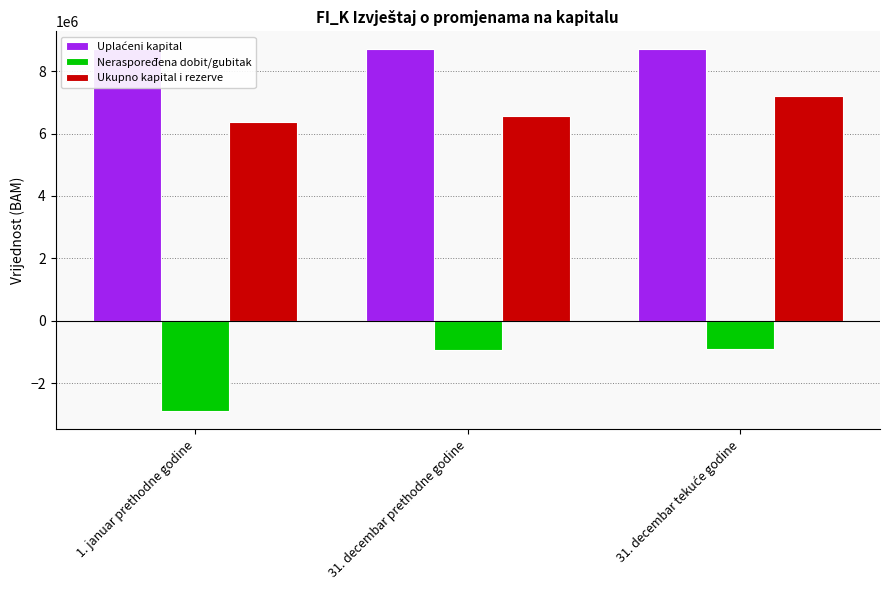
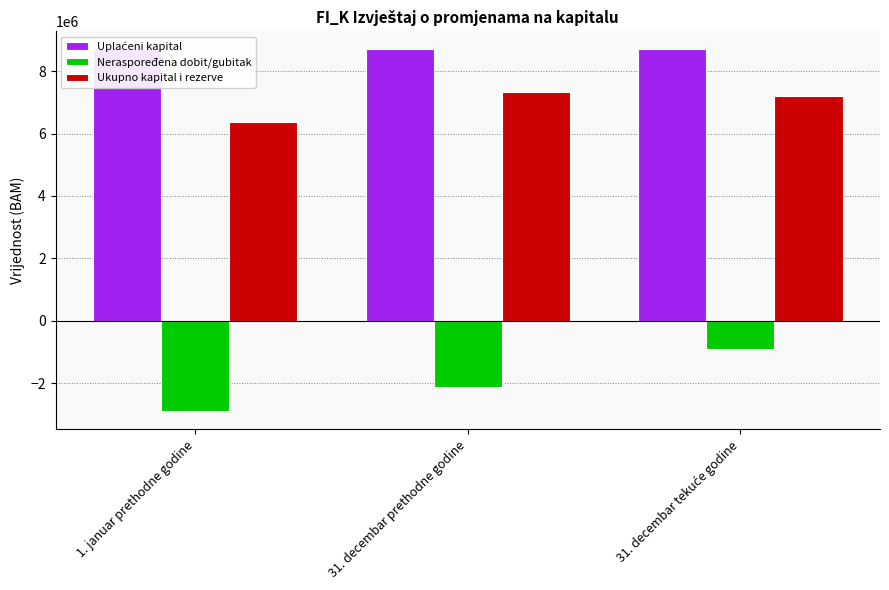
  {
    "Uplaćeni kapital": {
      "31. decembar prethodne godine": 8700000,
      "31. decembar tekuće godine": 8700000
    },
    "Neraspoređena dobit/gubitak": {
      "1. januar prethodne godine": -2900000,
-     "31. decembar prethodne godine": -900000,
+     "31. decembar prethodne godine": -2100000,
      "31. decembar tekuće godine": -900000
    },
    "Ukupno kapital i rezerve": {
      "1. januar prethodne godine": 6400000,
-     "31. decembar prethodne godine": 6600000,
+     "31. decembar prethodne godine": 7300000,
      "31. decembar tekuće godine": 7200000
    }
  }
